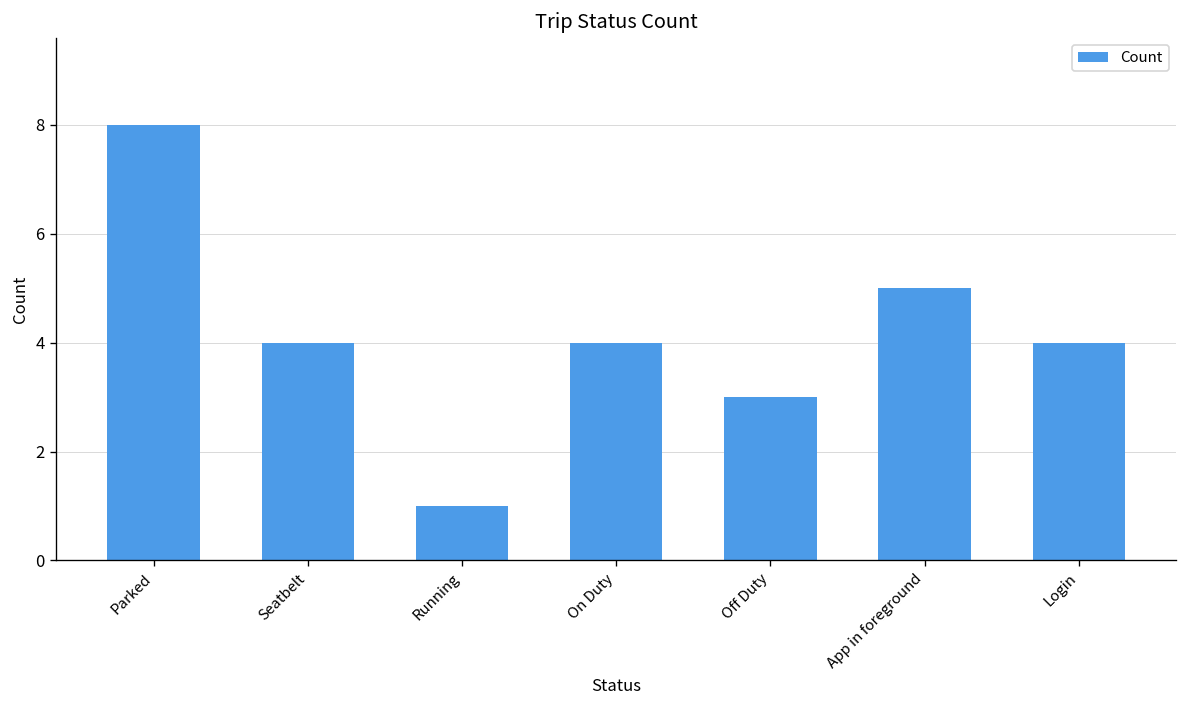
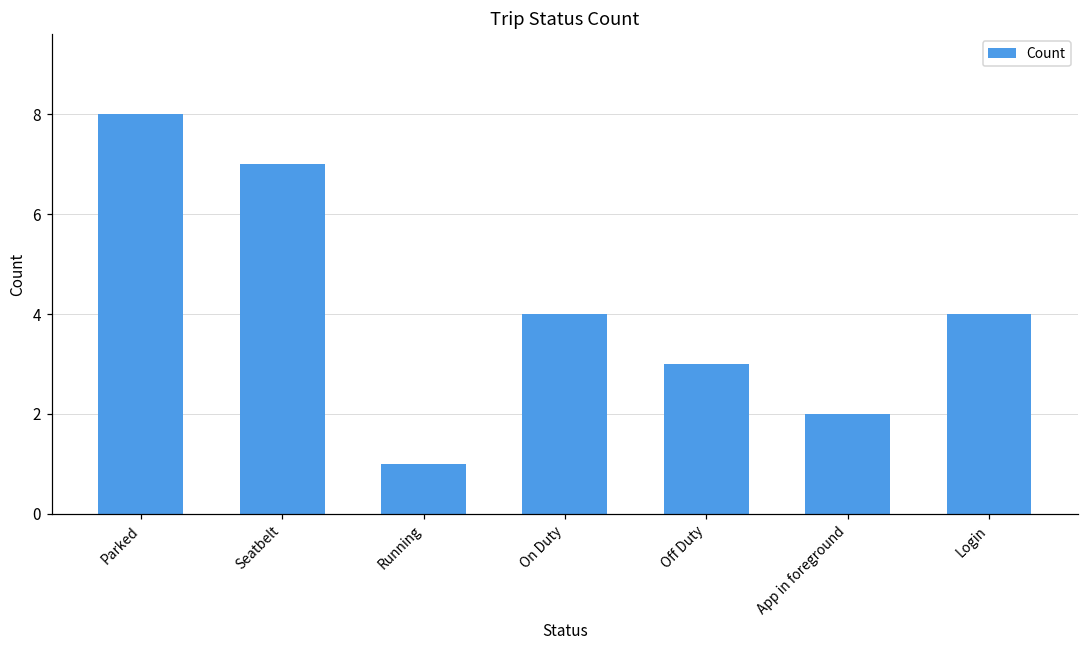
  {
    "Parked": 8,
-   "Seatbelt": 4,
+   "Seatbelt": 7,
    "Running": 1,
    "On Duty": 4,
    "Off Duty": 3,
-   "App in foreground": 5,
+   "App in foreground": 2,
    "Login": 4
  }
